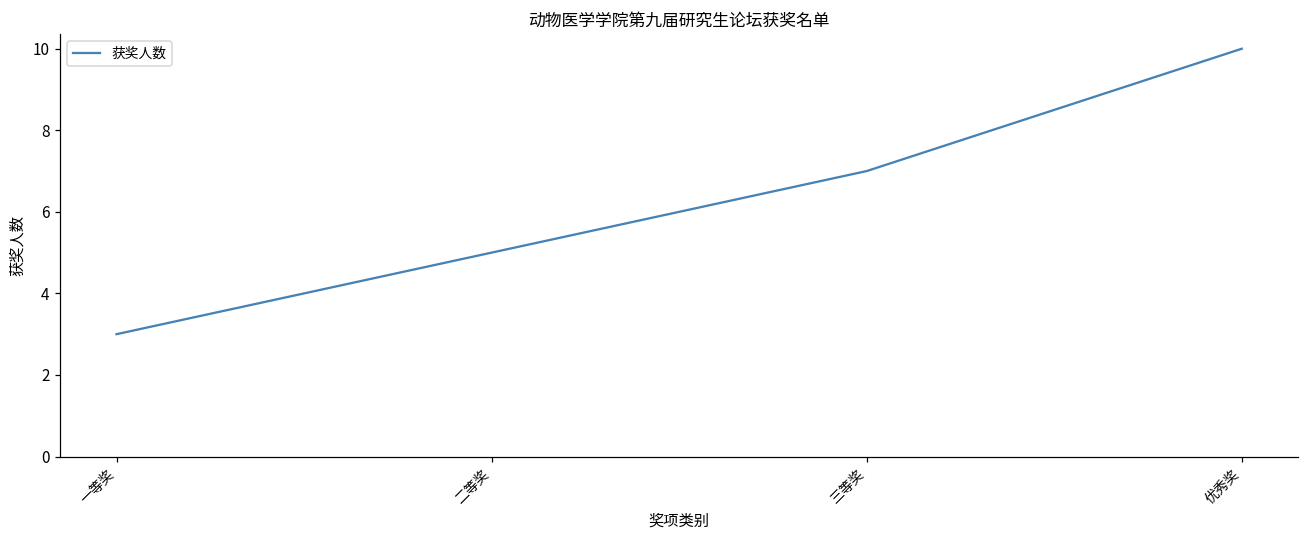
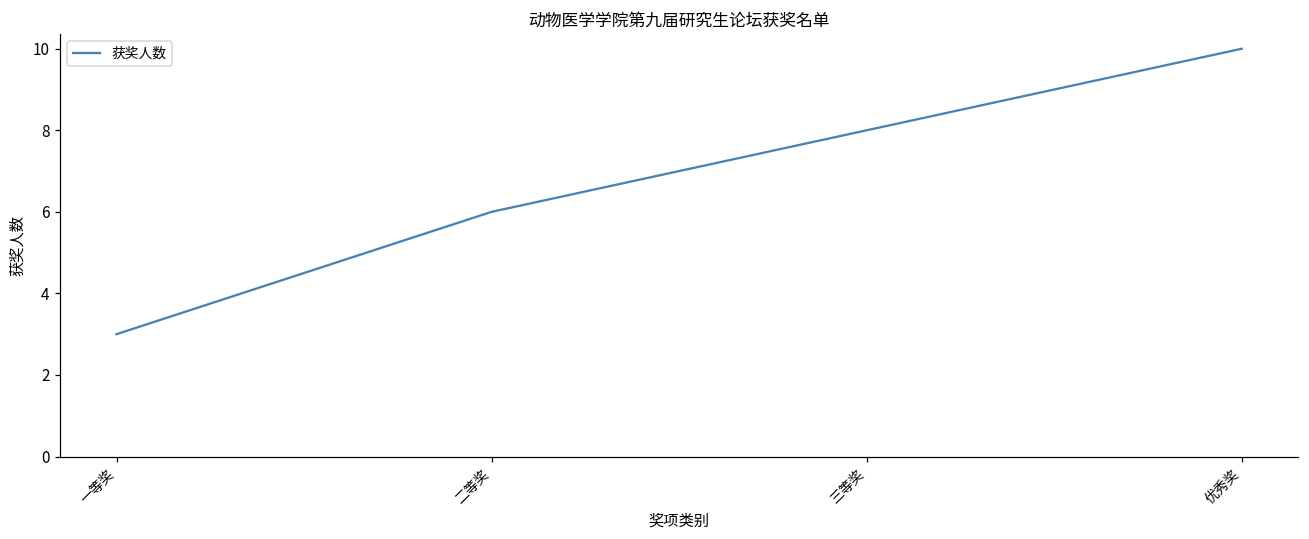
  {
    "一等奖": 3,
-   "二等奖": 5,
-   "三等奖": 7,
+   "二等奖": 6,
+   "三等奖": 8,
    "优秀奖": 10
  }
